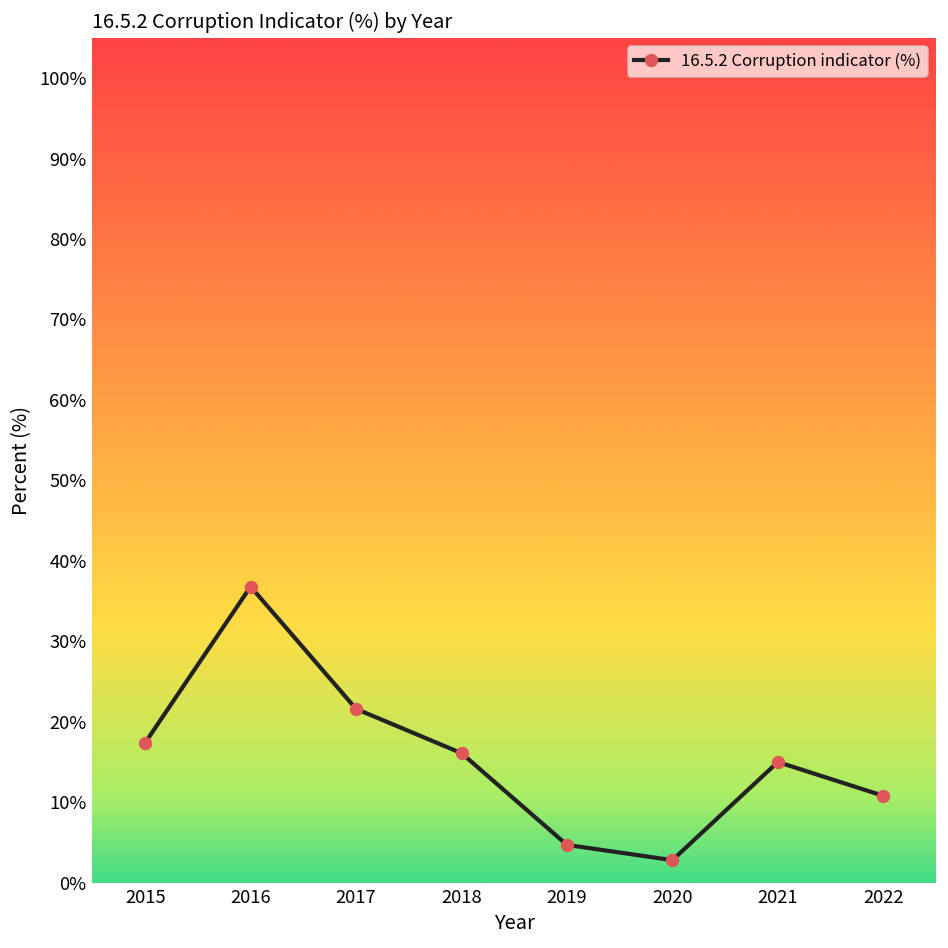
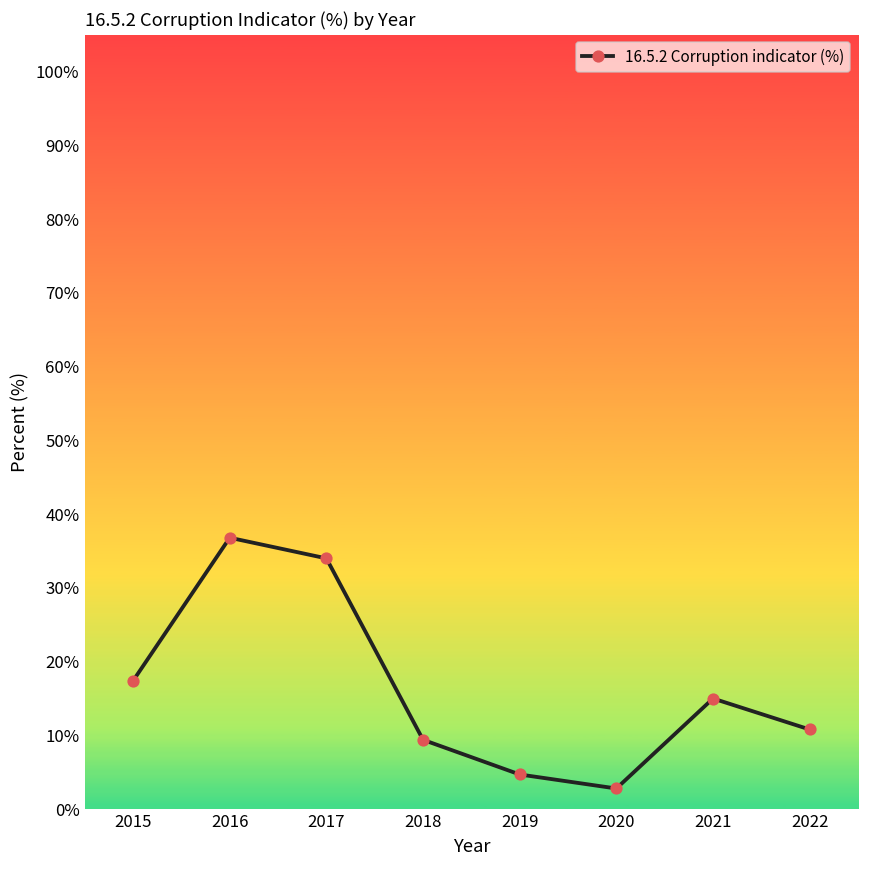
  {
    "2015": "17%",
    "2016": "37%",
-   "2017": "22%",
-   "2018": "16%",
+   "2017": "34%",
+   "2018": "9%",
    "2019": "5%",
    "2020": "3%",
    "2021": "15%",
    "2022": "11%"
  }
